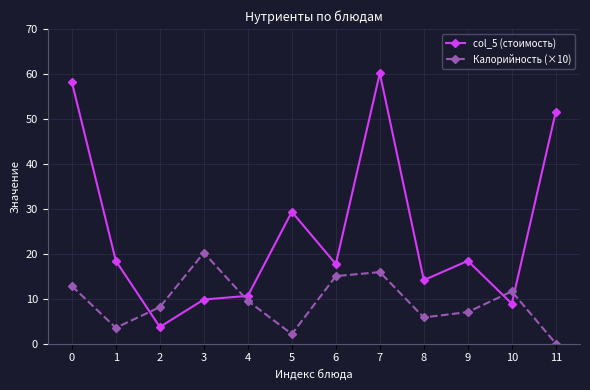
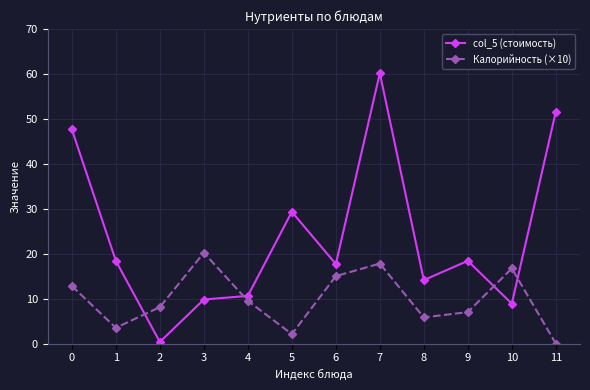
  {
    "col_5 (стоимость)": {
-     "0": 58,
+     "0": 48,
      "1": 18,
-     "2": 4,
+     "2": 0,
      "3": 10,
      "4": 11,
      "5": 29,
      "6": 18,
      "7": 60,
      "8": 14,
      "9": 18,
      "10": 9,
      "11": 52
    },
    "Калорийность (×10)": {
      "0": 13,
      "1": 4,
      "2": 8,
      "3": 20,
      "4": 10,
      "5": 2,
      "6": 15,
-     "7": 16,
+     "7": 18,
      "8": 6,
      "9": 7,
-     "10": 12,
+     "10": 17,
      "11": 0
    }
  }
